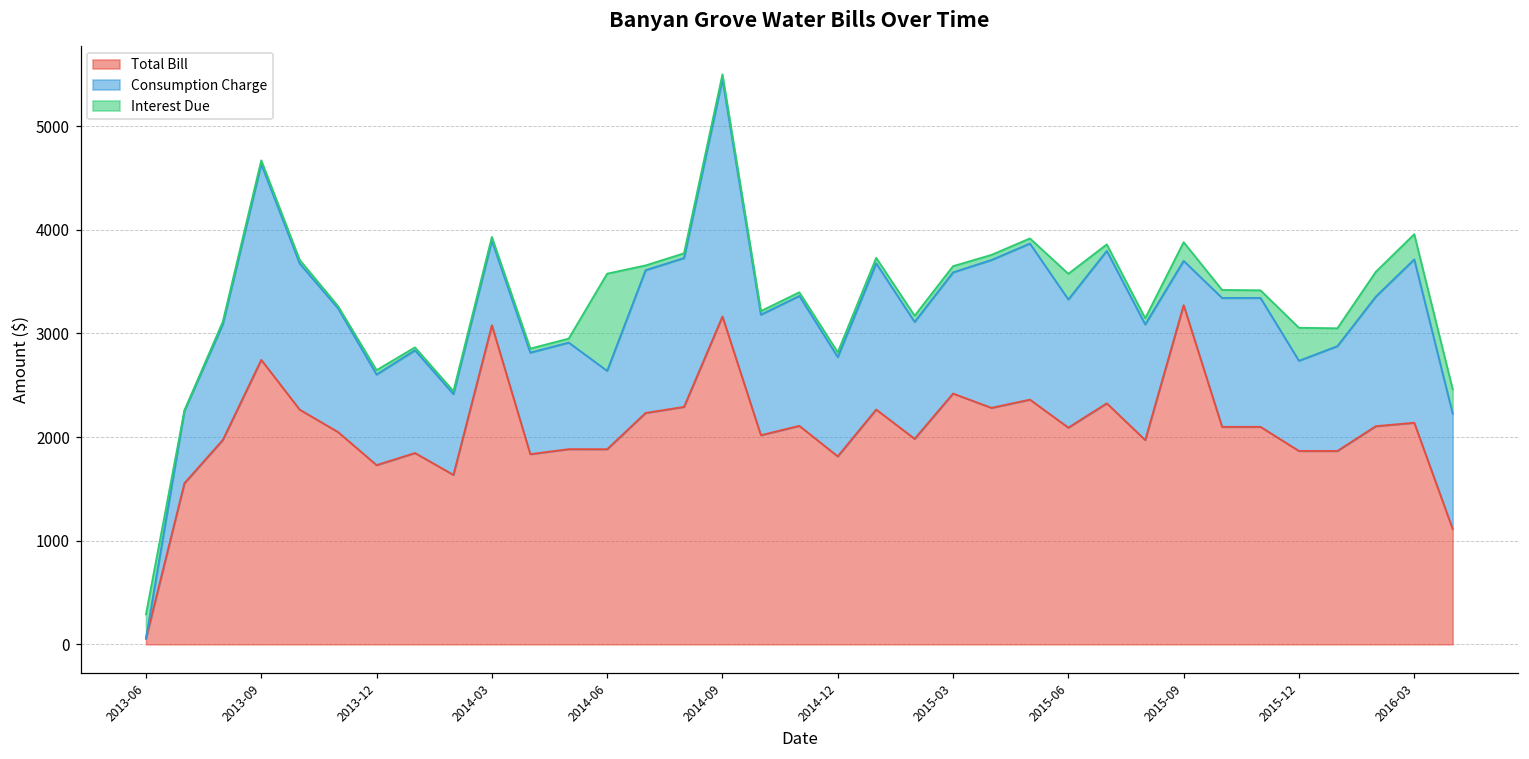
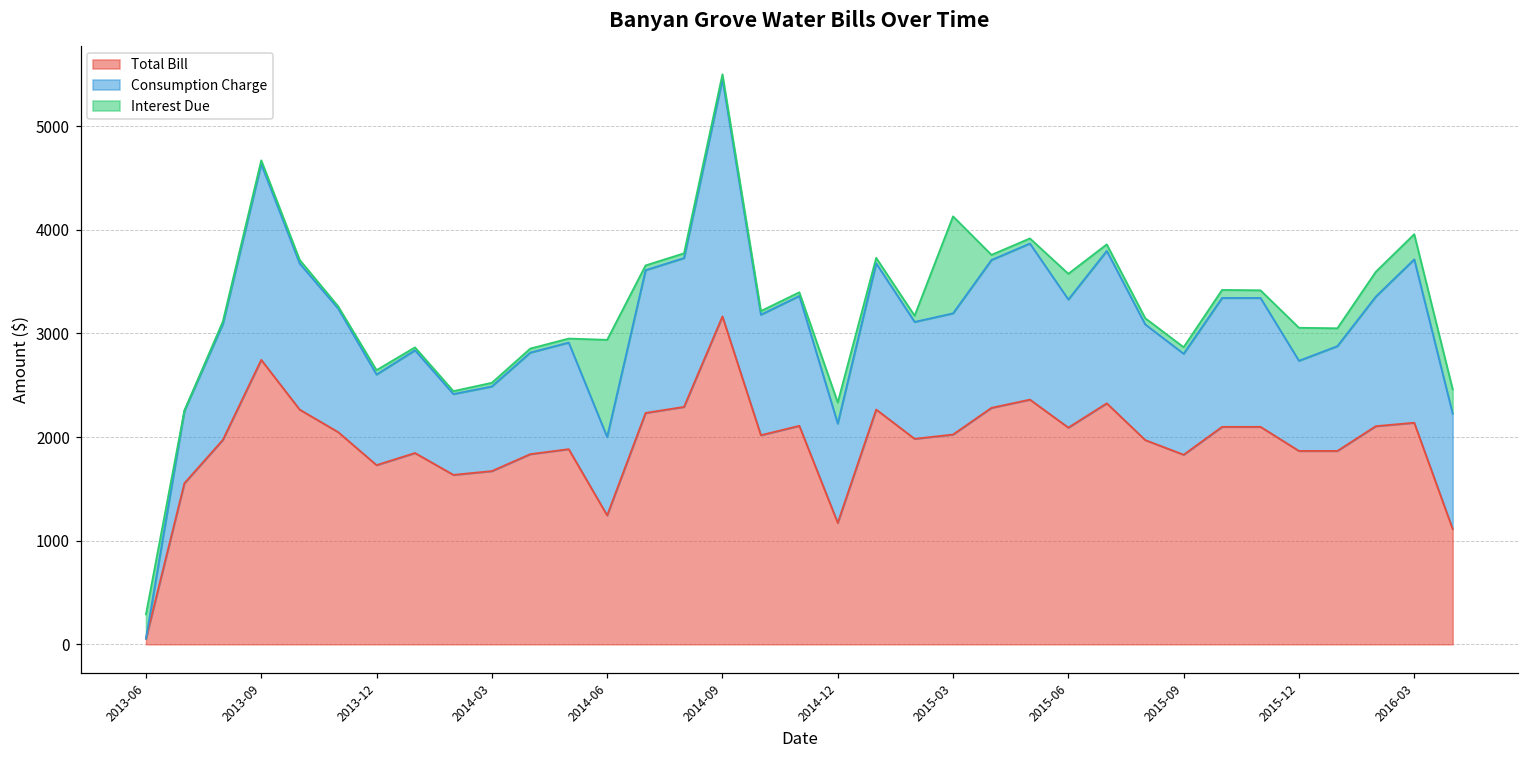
  {
    "Total Bill": {
      "2013-09": 2700,
      "2013-12": 1700,
-     "2014-03": 3100,
-     "2014-06": 1900,
+     "2014-03": 1700,
+     "2014-06": 1200,
      "2014-09": 3200,
-     "2014-12": 1800,
-     "2015-03": 2400,
+     "2014-12": 1200,
+     "2015-03": 2000,
      "2015-06": 2100,
-     "2015-09": 3300,
+     "2015-09": 1800,
      "2015-12": 1900,
      "2016-03": 2100
    },
    "Consumption Charge": {
      "2013-09": 1900,
      "2013-12": 900,
      "2014-03": 800,
      "2014-06": 800,
      "2014-09": 2300,
      "2014-12": 1000,
      "2015-03": 1200,
      "2015-06": 1200,
-     "2015-09": 400,
+     "2015-09": 1000,
      "2015-12": 900,
      "2016-03": 1600
    },
    "Interest Due": {
      "2013-06": 200,
      "2013-09": 0,
      "2013-12": 0,
      "2014-03": 0,
      "2014-06": 900,
      "2014-09": 0,
-     "2014-12": 0,
-     "2015-03": 100,
+     "2014-12": 200,
+     "2015-03": 900,
      "2015-06": 200,
-     "2015-09": 200,
+     "2015-09": 100,
      "2015-12": 300,
      "2016-03": 200
    }
  }
